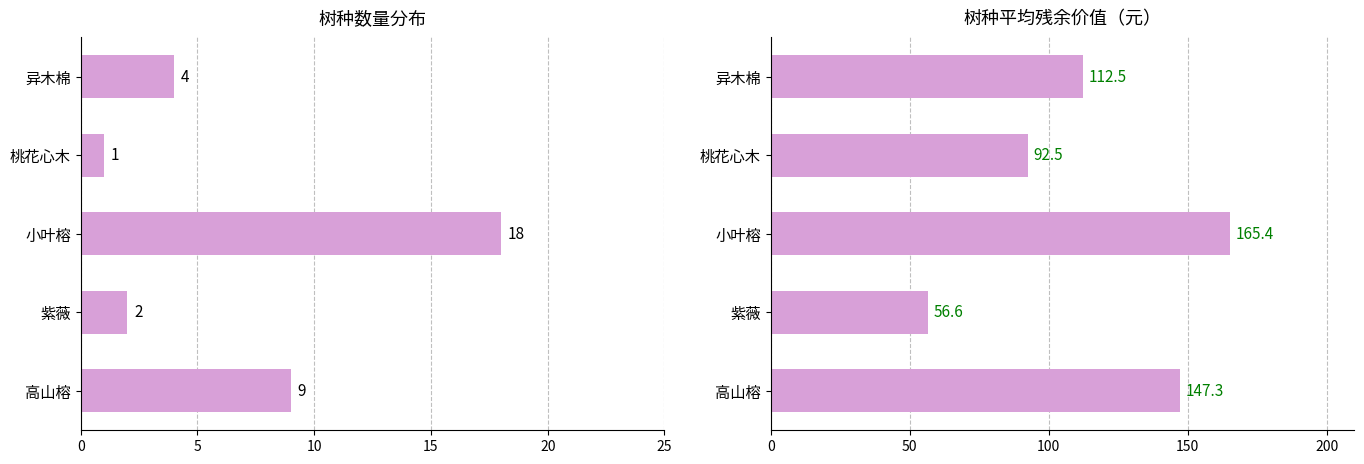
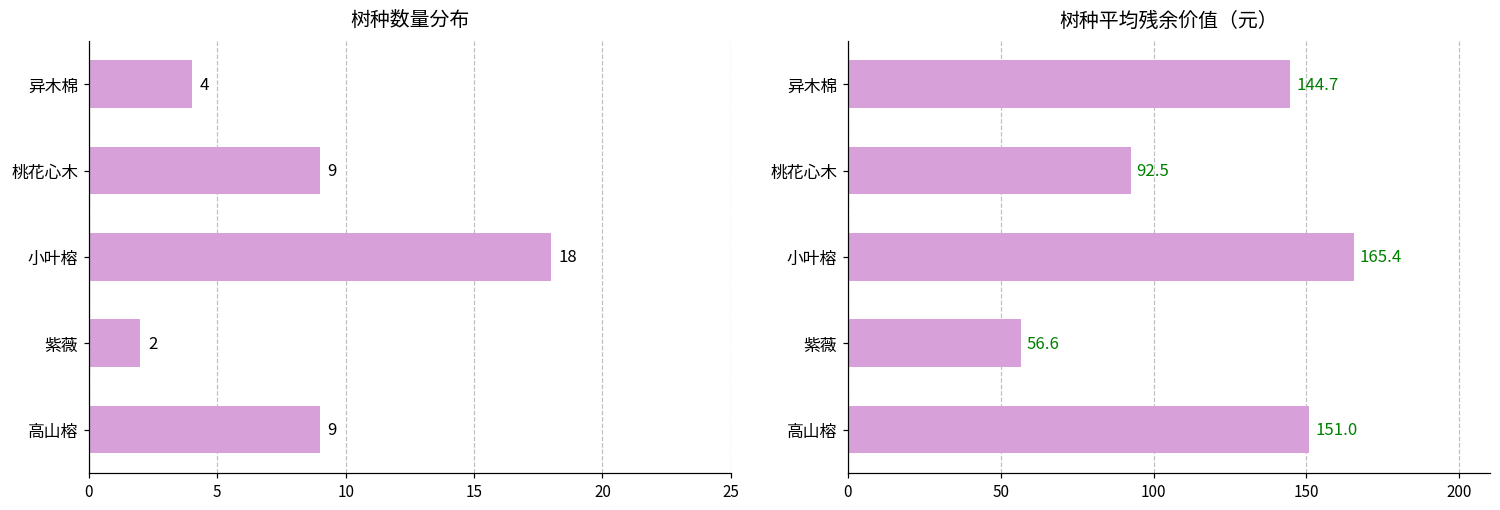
  {
    "树种数量分布": {
      "异木棉": 4,
-     "桃花心木": 1,
+     "桃花心木": 9,
      "小叶榕": 18,
      "紫薇": 2,
      "高山榕": 9
    },
    "树种平均残余价值（元）": {
-     "异木棉": 112.5,
+     "异木棉": 144.7,
      "桃花心木": 92.5,
      "小叶榕": 165.4,
      "紫薇": 56.6,
-     "高山榕": 147.3
+     "高山榕": 151.0
    }
  }
